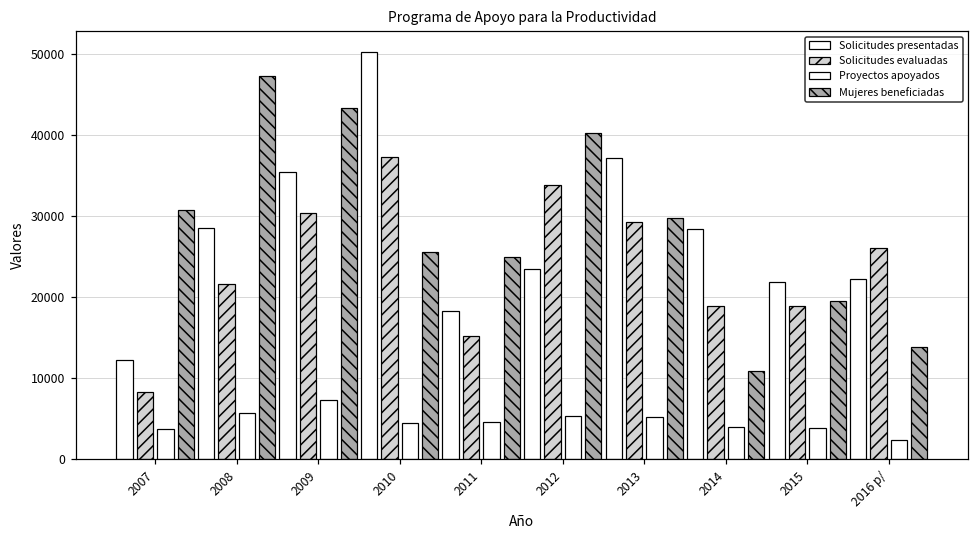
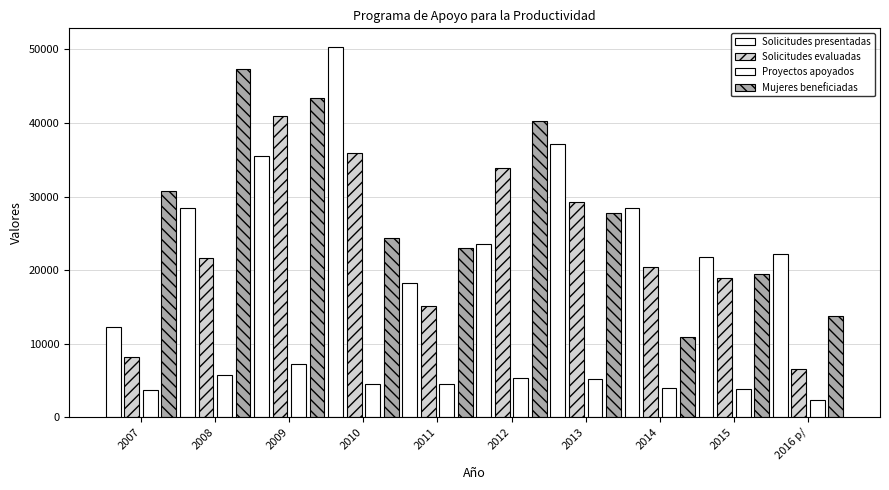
  {
    "Solicitudes evaluadas": {
      "2007": 8000,
      "2008": 22000,
-     "2009": 30000,
-     "2010": 37000,
+     "2009": 41000,
+     "2010": 36000,
      "2011": 15000,
      "2012": 34000,
      "2013": 29000,
-     "2014": 19000,
+     "2014": 20000,
      "2015": 19000,
-     "2016 p/": 26000
+     "2016 p/": 7000
    },
    "Mujeres beneficiadas": {
      "2007": 31000,
      "2008": 47000,
      "2009": 43000,
-     "2010": 26000,
-     "2011": 25000,
+     "2010": 24000,
+     "2011": 23000,
      "2012": 40000,
-     "2013": 30000,
+     "2013": 28000,
      "2014": 11000,
      "2015": 19000,
      "2016 p/": 14000
    }
  }
